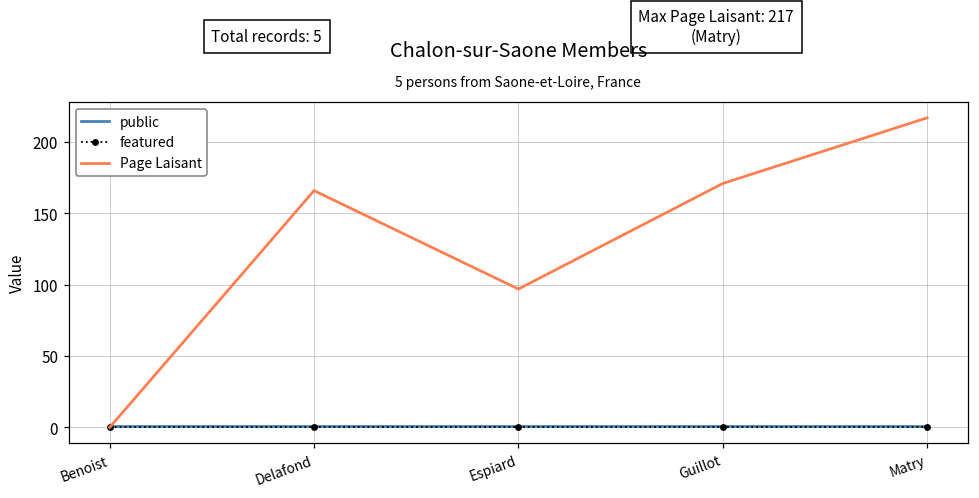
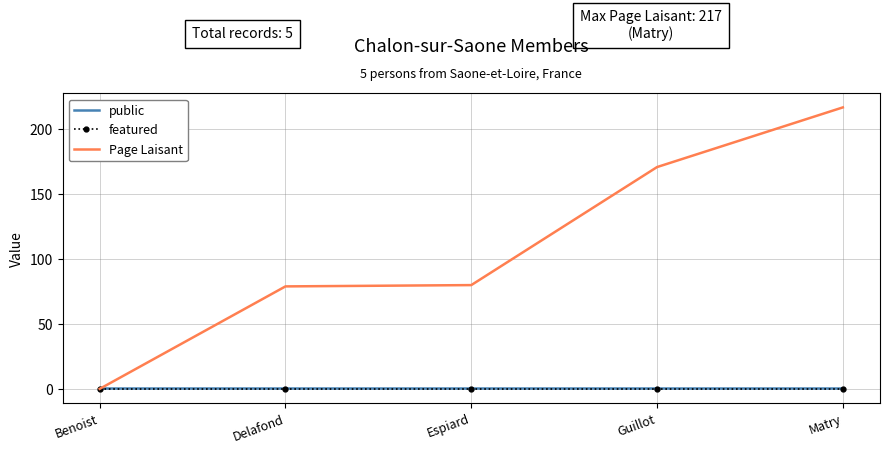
  {
    "Page Laisant": {
-     "Delafond": 166,
-     "Espiard": 97,
+     "Delafond": 79,
+     "Espiard": 80,
      "Guillot": 171,
      "Matry": 217
    }
  }
